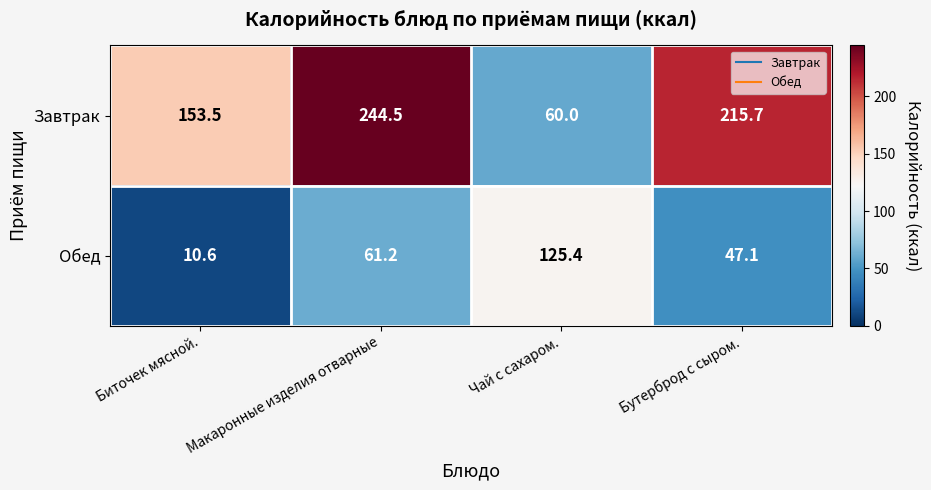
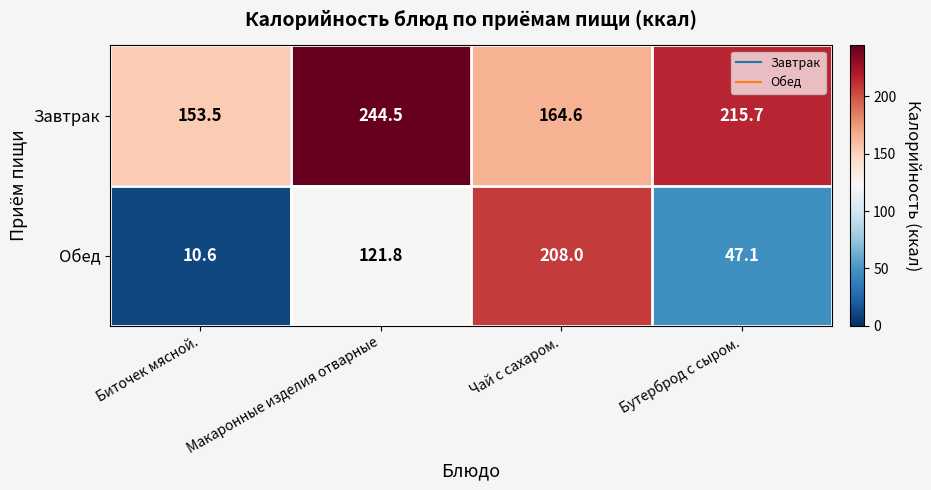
  {
    "Завтрак": {
      "Биточек мясной.": 153.5,
      "Макаронные изделия отварные": 244.5,
-     "Чай с сахаром.": 60.0,
+     "Чай с сахаром.": 164.6,
      "Бутерброд с сыром.": 215.7
    },
    "Обед": {
      "Биточек мясной.": 10.6,
-     "Макаронные изделия отварные": 61.2,
-     "Чай с сахаром.": 125.4,
+     "Макаронные изделия отварные": 121.8,
+     "Чай с сахаром.": 208.0,
      "Бутерброд с сыром.": 47.1
    }
  }
